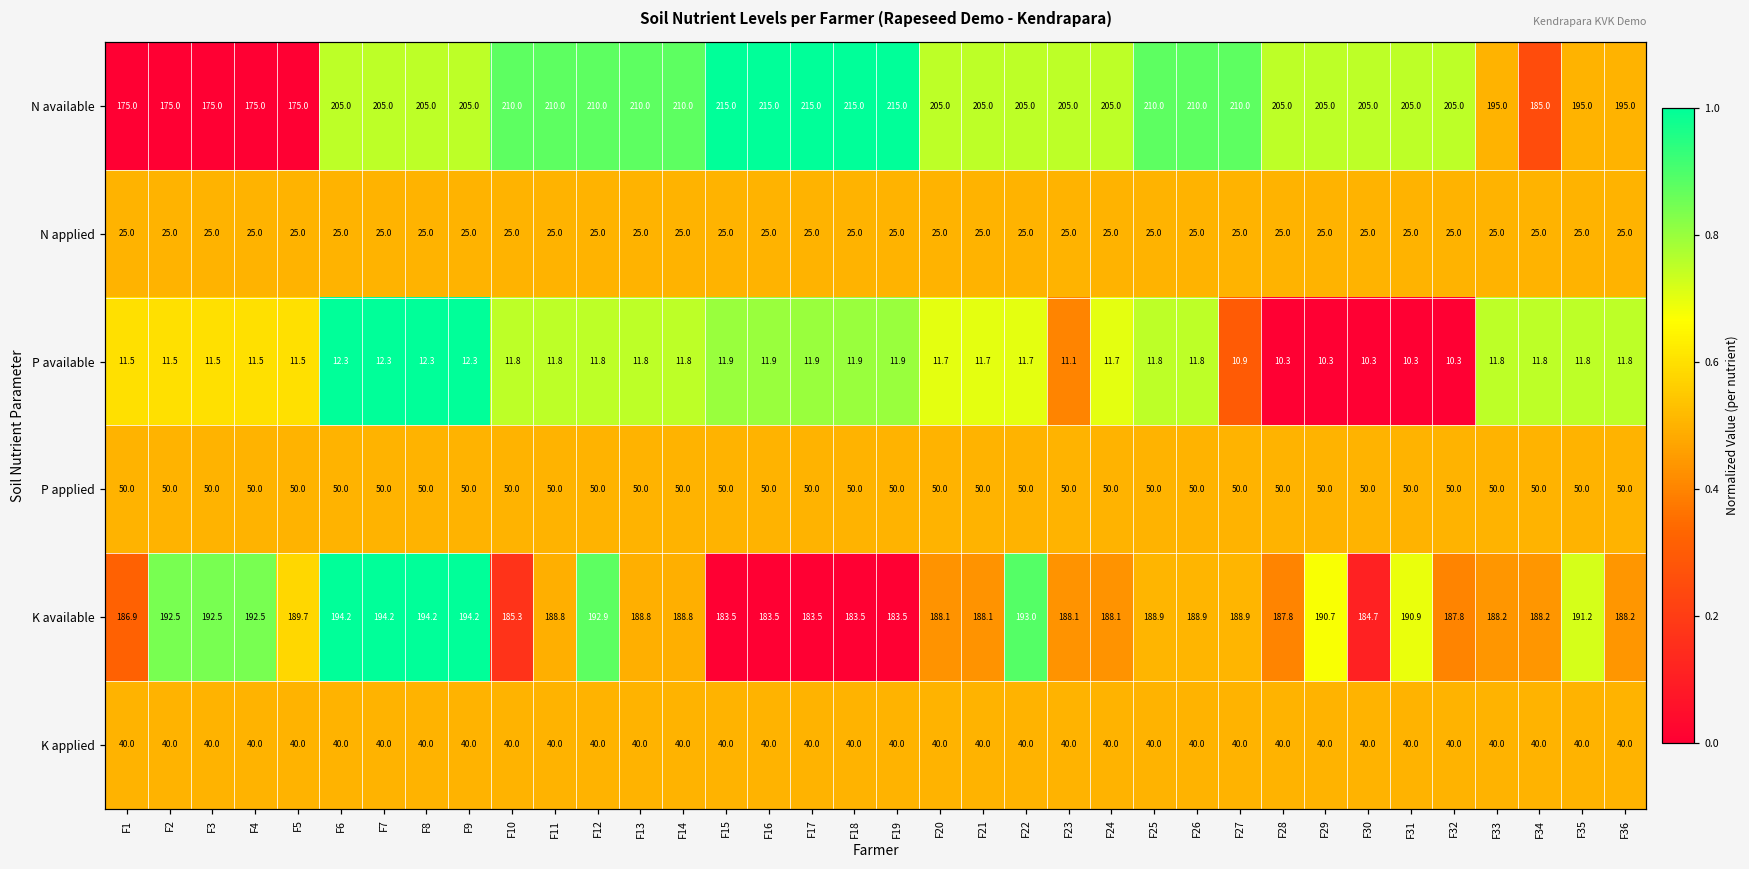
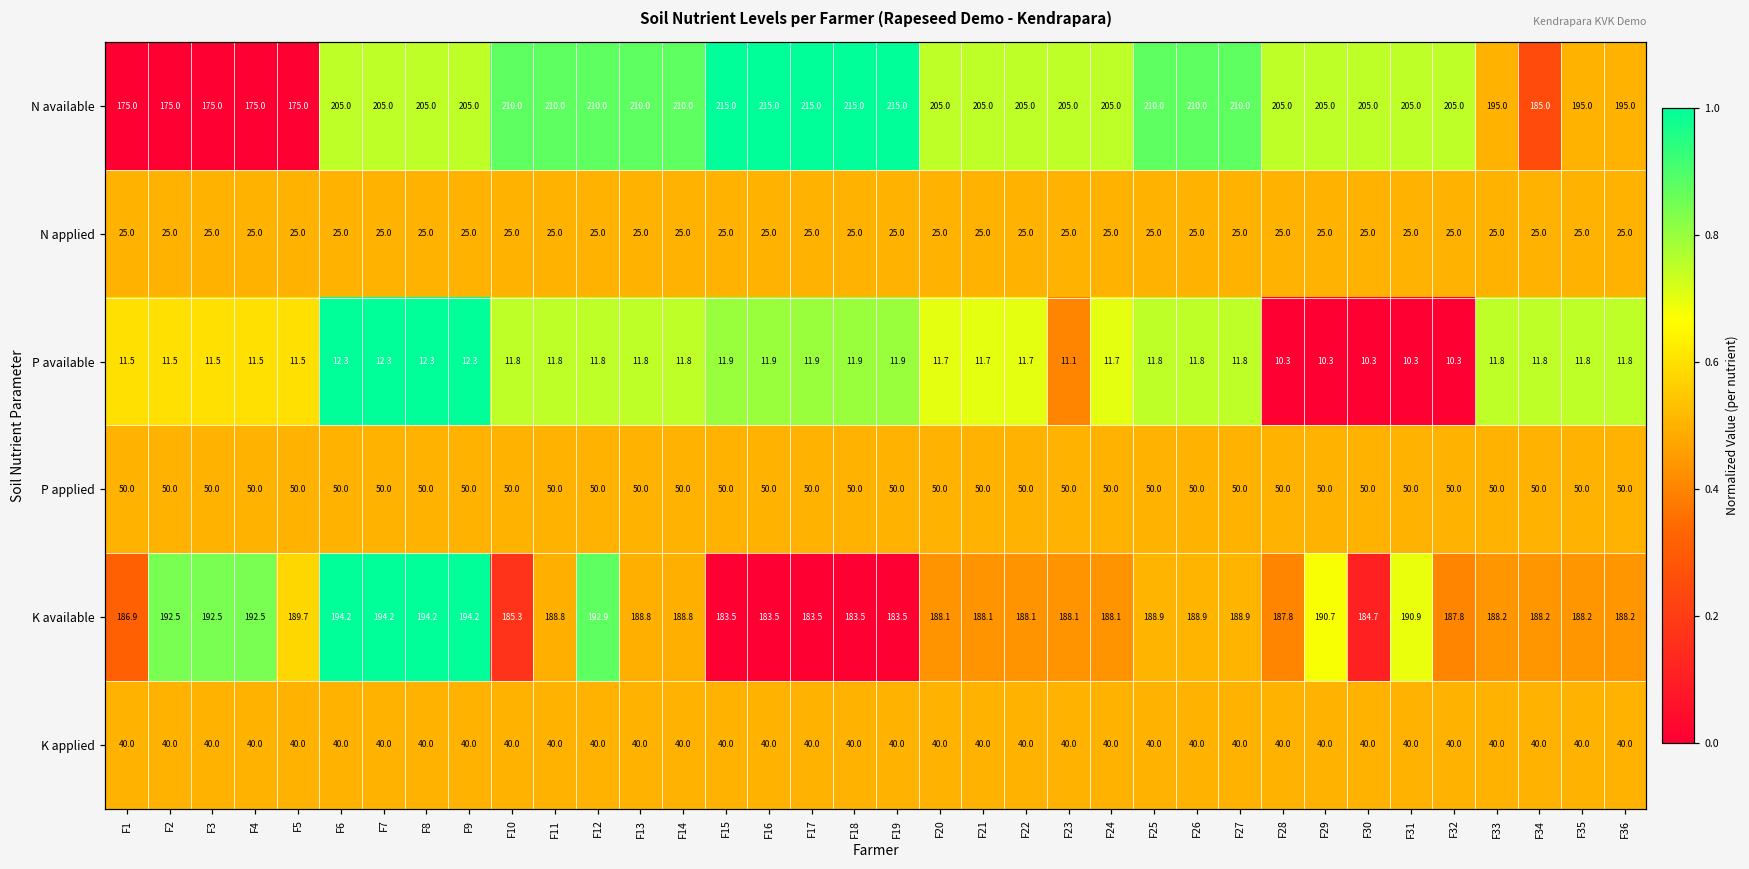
  {
    "P available": {
      "F1": 11.5,
      "F2": 11.5,
      "F3": 11.5,
      "F4": 11.5,
      "F5": 11.5,
      "F6": 12.3,
      "F7": 12.3,
      "F8": 12.3,
      "F9": 12.3,
      "F10": 11.8,
      "F11": 11.8,
      "F12": 11.8,
      "F13": 11.8,
      "F14": 11.8,
      "F15": 11.9,
      "F16": 11.9,
      "F17": 11.9,
      "F18": 11.9,
      "F19": 11.9,
      "F20": 11.7,
      "F21": 11.7,
      "F22": 11.7,
      "F23": 11.1,
      "F24": 11.7,
      "F25": 11.8,
      "F26": 11.8,
-     "F27": 10.9,
+     "F27": 11.8,
      "F28": 10.3,
      "F29": 10.3,
      "F30": 10.3,
      "F31": 10.3,
      "F32": 10.3,
      "F33": 11.8,
      "F34": 11.8,
      "F35": 11.8,
      "F36": 11.8
    },
    "K available": {
      "F1": 186.9,
      "F2": 192.5,
      "F3": 192.5,
      "F4": 192.5,
      "F5": 189.7,
      "F6": 194.2,
      "F7": 194.2,
      "F8": 194.2,
      "F9": 194.2,
      "F10": 185.3,
      "F11": 188.8,
      "F12": 192.9,
      "F13": 188.8,
      "F14": 188.8,
      "F15": 183.5,
      "F16": 183.5,
      "F17": 183.5,
      "F18": 183.5,
      "F19": 183.5,
      "F20": 188.1,
      "F21": 188.1,
-     "F22": 193.0,
+     "F22": 188.1,
      "F23": 188.1,
      "F24": 188.1,
      "F25": 188.9,
      "F26": 188.9,
      "F27": 188.9,
      "F28": 187.8,
      "F29": 190.7,
      "F30": 184.7,
      "F31": 190.9,
      "F32": 187.8,
      "F33": 188.2,
      "F34": 188.2,
-     "F35": 191.2,
+     "F35": 188.2,
      "F36": 188.2
    }
  }
